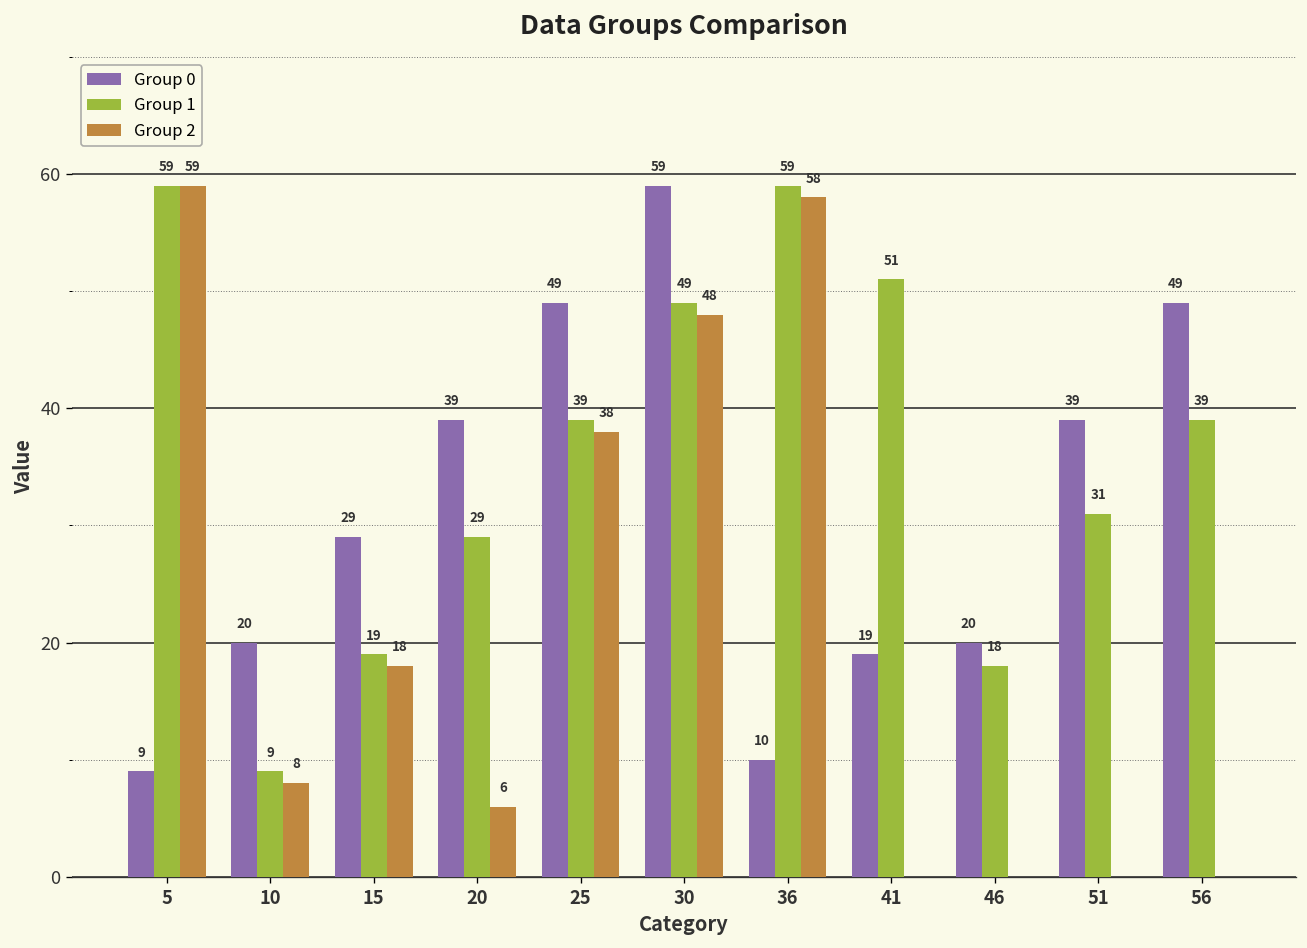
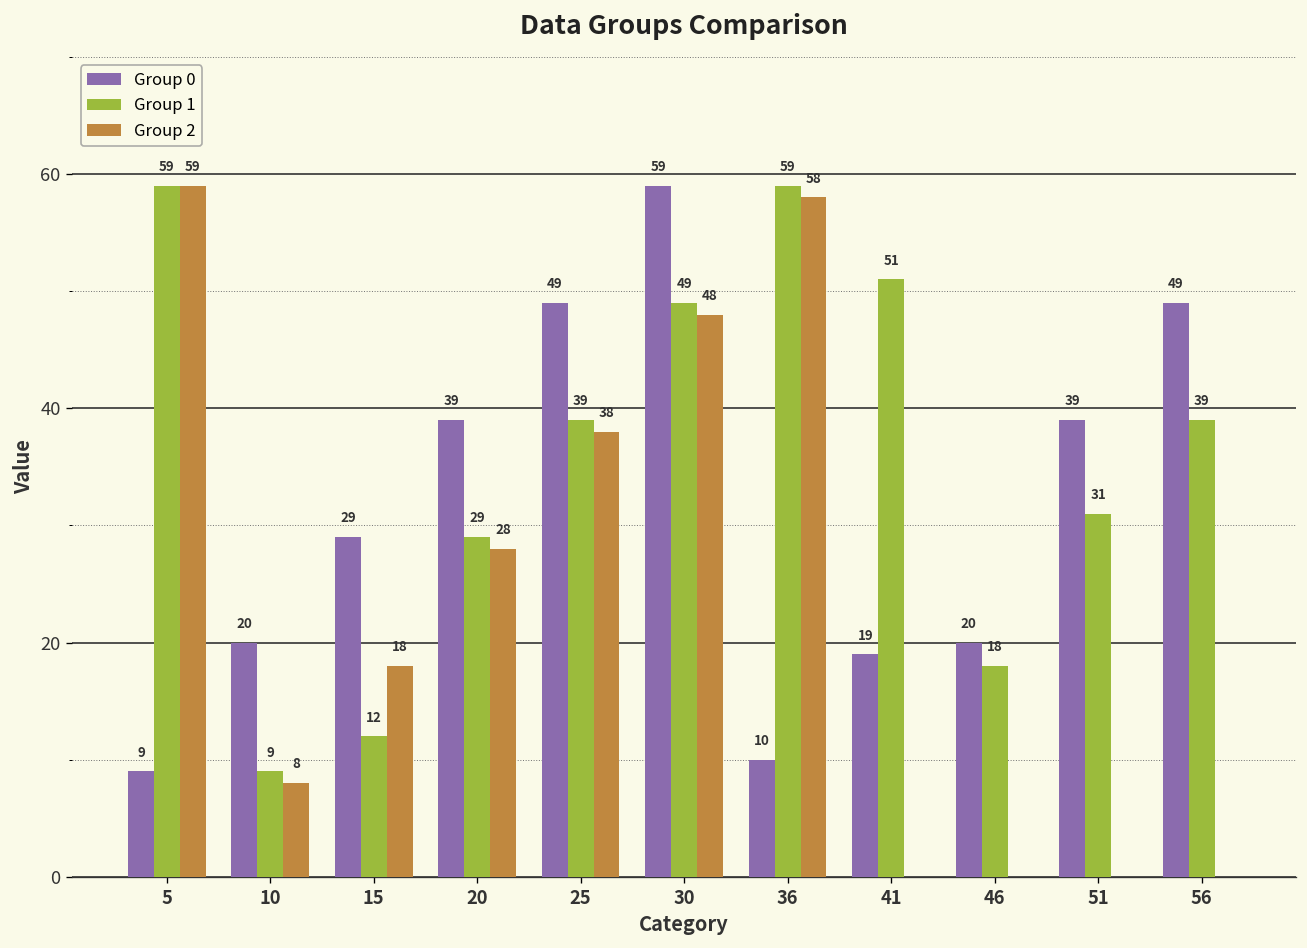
  {
    "Group 0": {
      "5": 9,
      "10": 20,
      "15": 29,
      "20": 39,
      "25": 49,
      "30": 59,
      "36": 10,
      "41": 19,
      "46": 20,
      "51": 39,
      "56": 49
    },
    "Group 1": {
      "5": 59,
      "10": 9,
-     "15": 19,
+     "15": 12,
      "20": 29,
      "25": 39,
      "30": 49,
      "36": 59,
      "41": 51,
      "46": 18,
      "51": 31,
      "56": 39
    },
    "Group 2": {
      "5": 59,
      "10": 8,
      "15": 18,
-     "20": 6,
+     "20": 28,
      "25": 38,
      "30": 48,
      "36": 58
    }
  }
